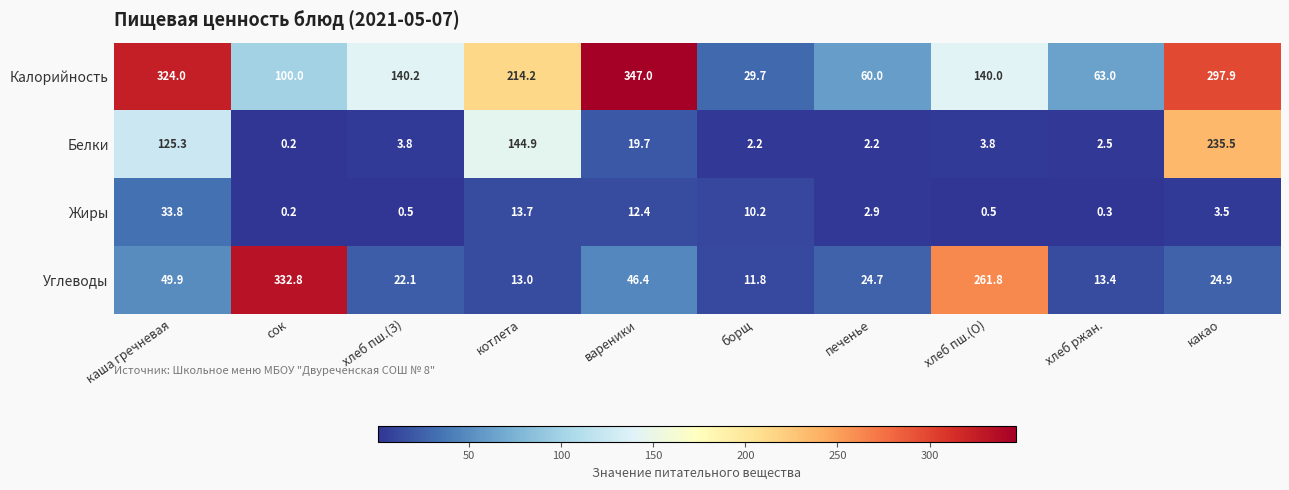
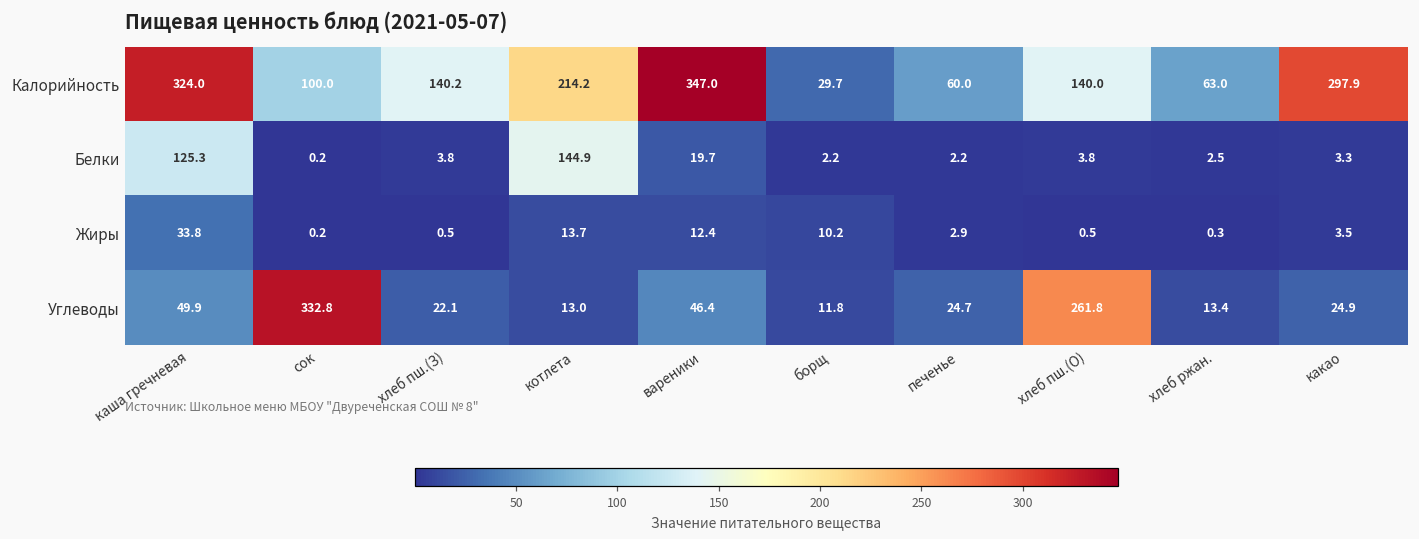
  {
    "Калорийность": {
      "каша гречневая": 324.0,
      "сок": 100.0,
      "хлеб пш.(З)": 140.2,
      "котлета": 214.2,
      "вареники": 347.0,
      "борщ": 29.7,
      "печенье": 60.0,
      "хлеб пш.(О)": 140.0,
      "хлеб ржан.": 63.0,
      "какао": 297.9
    },
    "Белки": {
      "каша гречневая": 125.3,
      "сок": 0.2,
      "хлеб пш.(З)": 3.8,
      "котлета": 144.9,
      "вареники": 19.7,
      "борщ": 2.2,
      "печенье": 2.2,
      "хлеб пш.(О)": 3.8,
      "хлеб ржан.": 2.5,
-     "какао": 235.5
+     "какао": 3.3
    },
    "Жиры": {
      "каша гречневая": 33.8,
      "сок": 0.2,
      "хлеб пш.(З)": 0.5,
      "котлета": 13.7,
      "вареники": 12.4,
      "борщ": 10.2,
      "печенье": 2.9,
      "хлеб пш.(О)": 0.5,
      "хлеб ржан.": 0.3,
      "какао": 3.5
    },
    "Углеводы": {
      "каша гречневая": 49.9,
      "сок": 332.8,
      "хлеб пш.(З)": 22.1,
      "котлета": 13.0,
      "вареники": 46.4,
      "борщ": 11.8,
      "печенье": 24.7,
      "хлеб пш.(О)": 261.8,
      "хлеб ржан.": 13.4,
      "какао": 24.9
    }
  }
